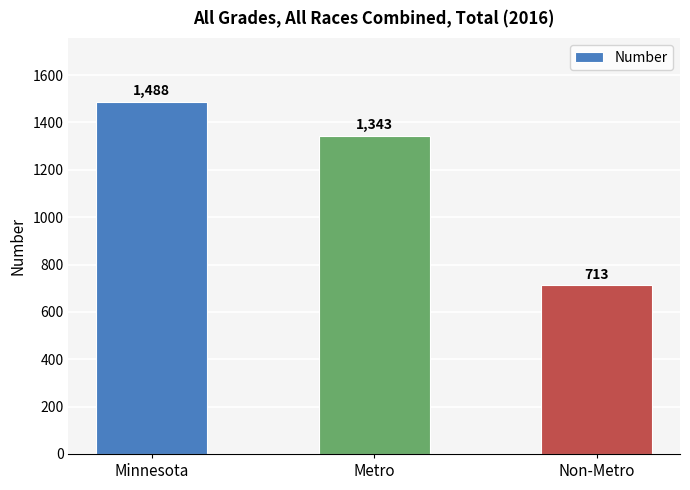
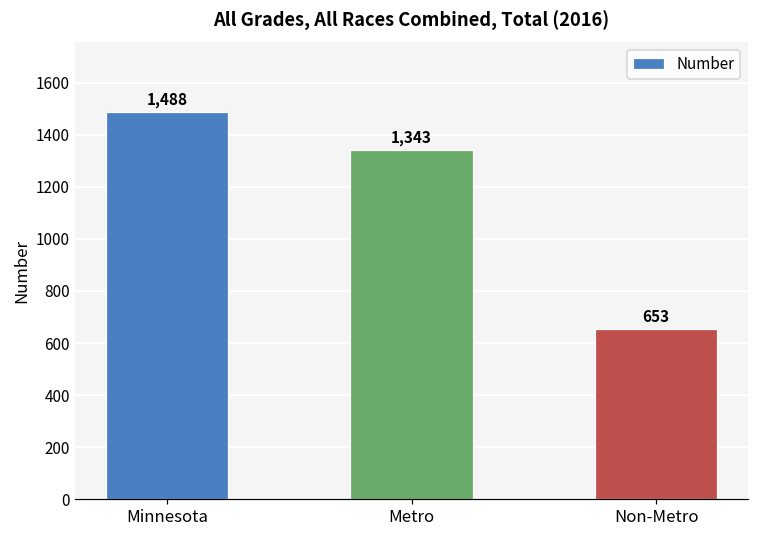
  {
    "Minnesota": "1,488",
    "Metro": "1,343",
-   "Non-Metro": "713"
+   "Non-Metro": "653"
  }
